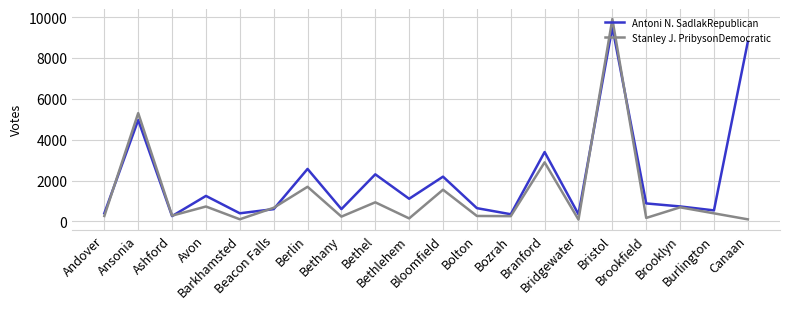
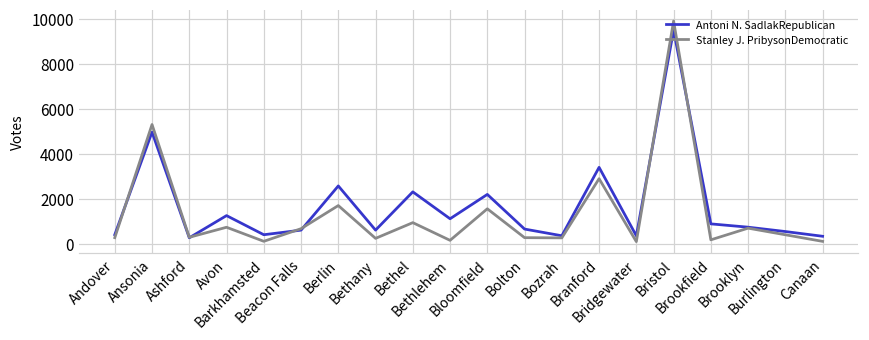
  {
    "Antoni N. SadlakRepublican": {
      "Andover": 400,
      "Ansonia": 5000,
      "Avon": 1200,
      "Barkhamsted": 400,
      "Berlin": 2600,
      "Bethany": 600,
      "Bethel": 2300,
      "Bethlehem": 1100,
      "Bloomfield": 2200,
      "Bolton": 600,
      "Branford": 3400,
      "Bridgewater": 300,
      "Bristol": 9500,
      "Brookfield": 900,
      "Burlington": 500,
-     "Canaan": 8800
+     "Canaan": 300
    },
    "Stanley J. PribysonDemocratic": {
      "Andover": 300,
      "Ansonia": 5300,
      "Avon": 700,
      "Barkhamsted": 100,
      "Berlin": 1700,
      "Bethany": 200,
      "Bethel": 900,
      "Bethlehem": 100,
      "Bloomfield": 1600,
      "Bolton": 300,
      "Branford": 2900,
      "Bridgewater": 100,
      "Bristol": 9900,
      "Brookfield": 200,
      "Burlington": 400,
      "Canaan": 100
    }
  }
